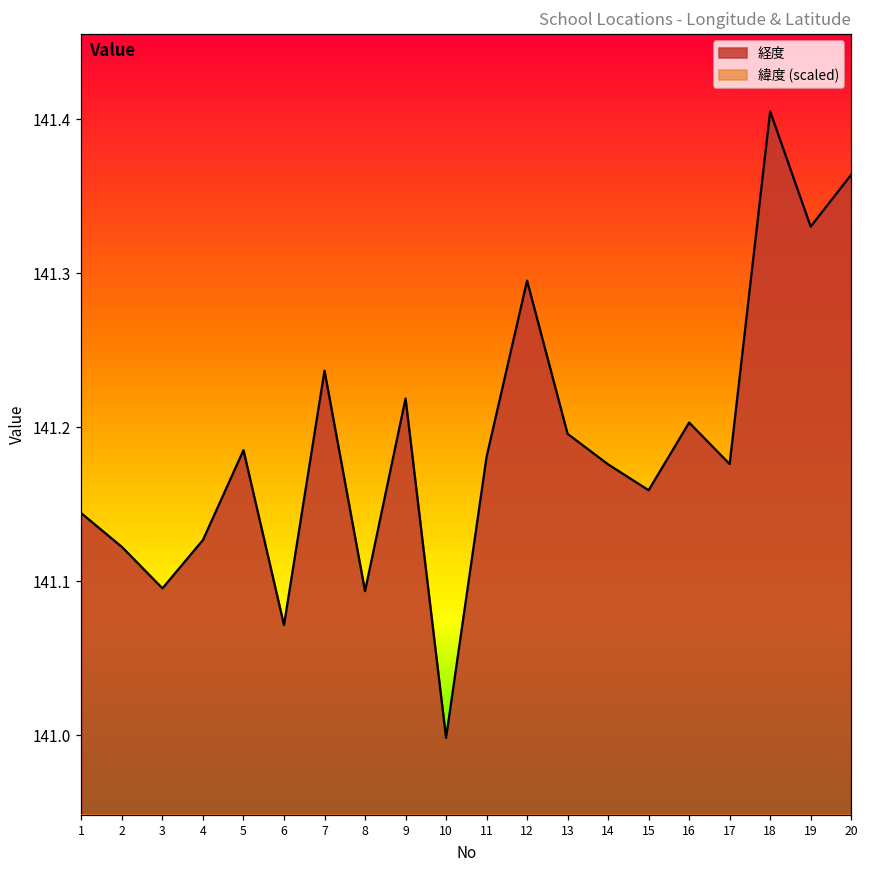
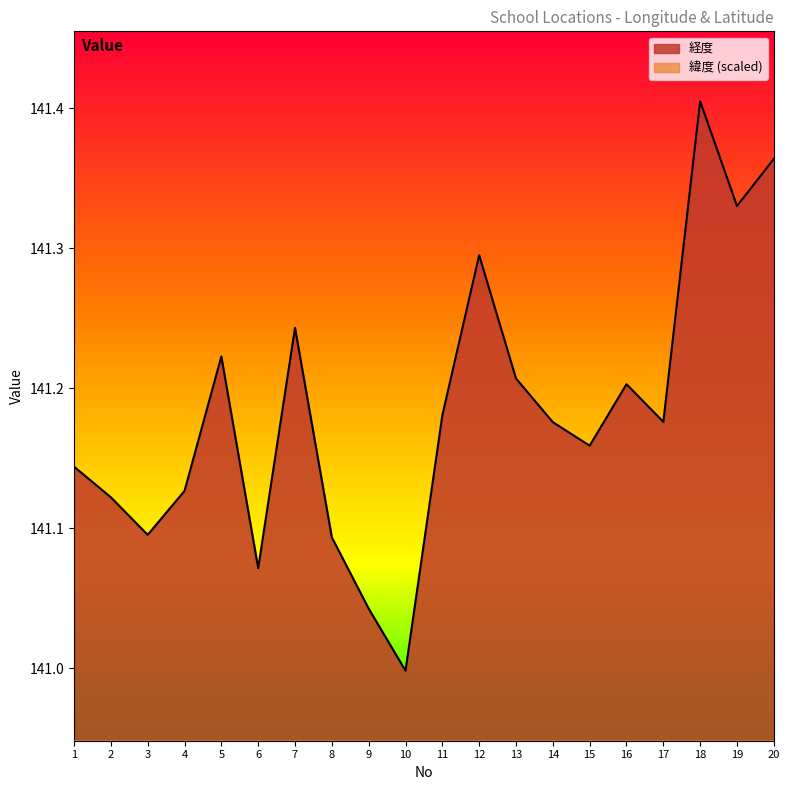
  {
    "経度": {
      "1": 141.144,
      "2": 141.122,
      "3": 141.095,
      "4": 141.127,
-     "5": 141.185,
+     "5": 141.223,
      "6": 141.072,
-     "7": 141.237,
+     "7": 141.243,
      "8": 141.094,
-     "9": 141.219,
+     "9": 141.043,
      "10": 140.998,
      "11": 141.181,
      "12": 141.295,
-     "13": 141.196,
+     "13": 141.207,
      "14": 141.176,
      "15": 141.159,
      "16": 141.203,
      "17": 141.176,
      "18": 141.405,
      "19": 141.330,
      "20": 141.364
    }
  }
